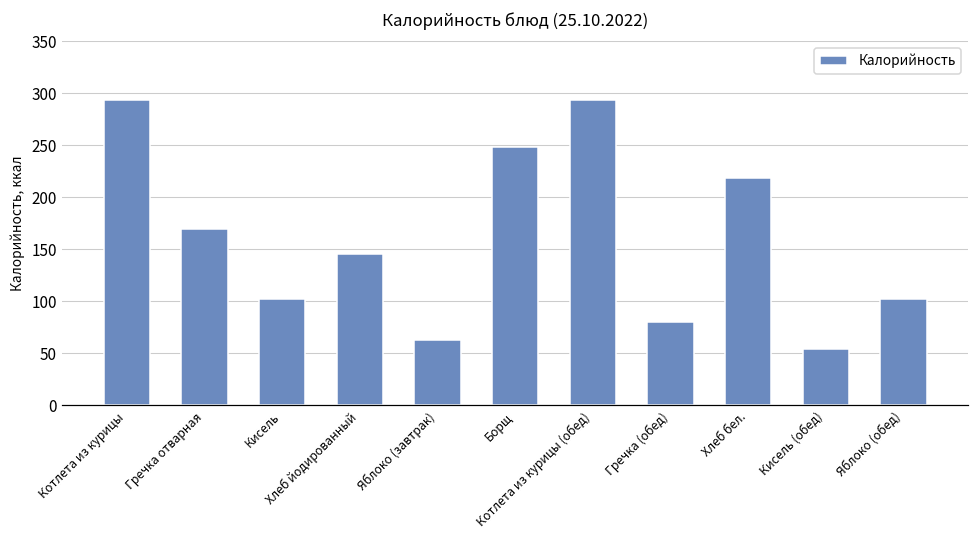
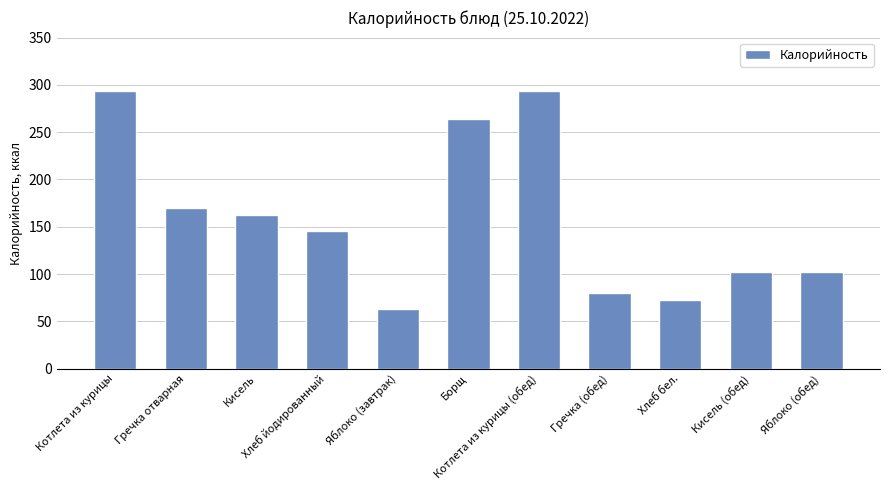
  {
    "Котлета из курицы": 290,
    "Гречка отварная": 170,
-   "Кисель": 100,
+   "Кисель": 160,
    "Хлеб йодированный": 150,
    "Яблоко (завтрак)": 60,
-   "Борщ": 250,
+   "Борщ": 260,
    "Котлета из курицы (обед)": 290,
    "Гречка (обед)": 80,
-   "Хлеб бел.": 220,
-   "Кисель (обед)": 50,
+   "Хлеб бел.": 70,
+   "Кисель (обед)": 100,
    "Яблоко (обед)": 100
  }
